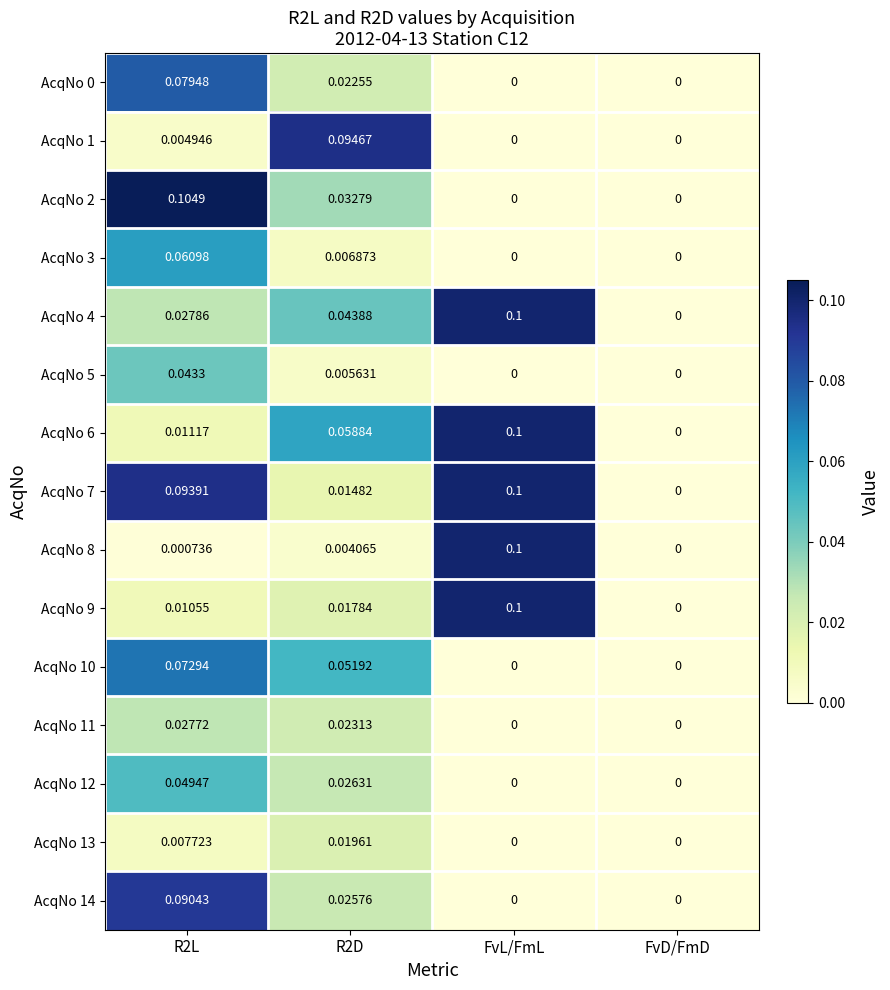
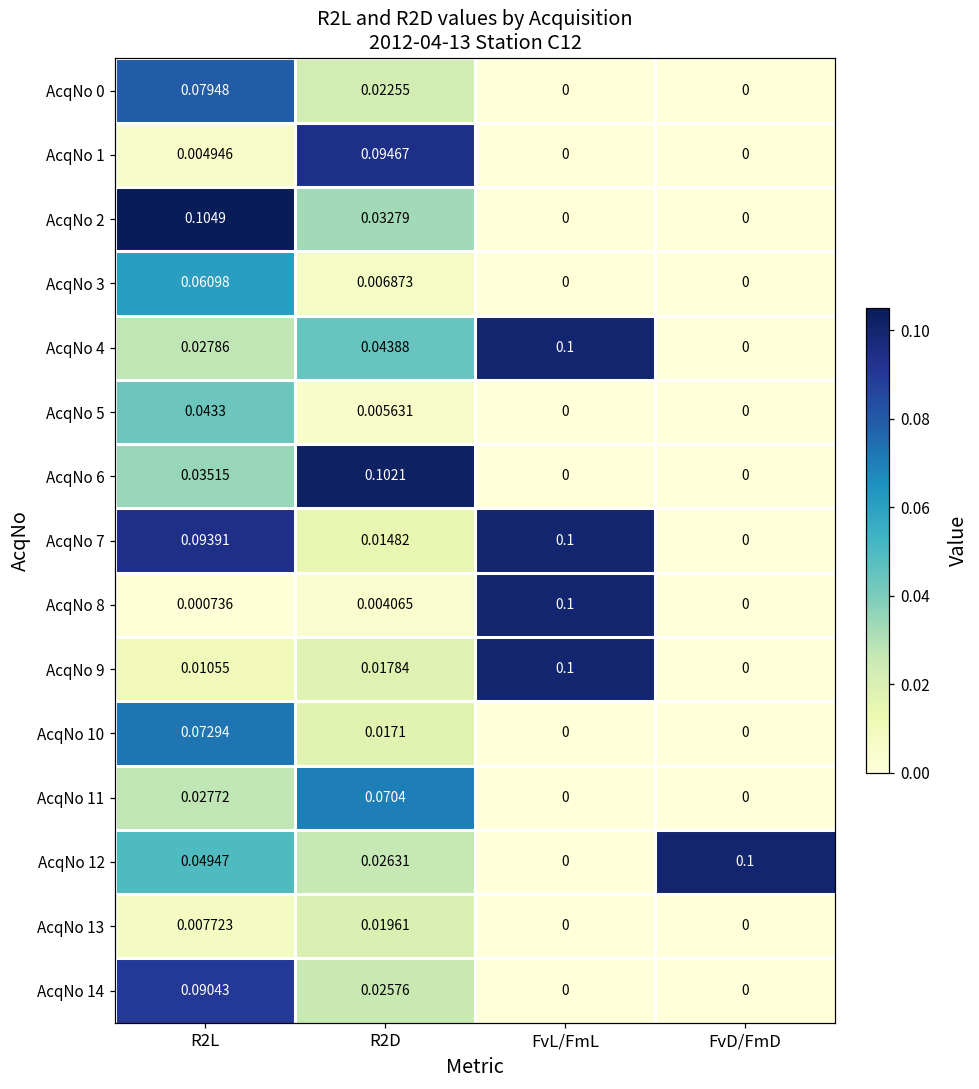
  {
    "AcqNo 0": {
      "R2L": 0.07948,
      "R2D": 0.02255,
      "FvL/FmL": 0,
      "FvD/FmD": 0
    },
    "AcqNo 1": {
      "R2L": 0.004946,
      "R2D": 0.09467,
      "FvL/FmL": 0,
      "FvD/FmD": 0
    },
    "AcqNo 2": {
      "R2L": 0.1049,
      "R2D": 0.03279,
      "FvL/FmL": 0,
      "FvD/FmD": 0
    },
    "AcqNo 3": {
      "R2L": 0.06098,
      "R2D": 0.006873,
      "FvL/FmL": 0,
      "FvD/FmD": 0
    },
    "AcqNo 4": {
      "R2L": 0.02786,
      "R2D": 0.04388,
      "FvL/FmL": 0.1,
      "FvD/FmD": 0
    },
    "AcqNo 5": {
      "R2L": 0.0433,
      "R2D": 0.005631,
      "FvL/FmL": 0,
      "FvD/FmD": 0
    },
    "AcqNo 6": {
-     "R2L": 0.01117,
-     "R2D": 0.05884,
-     "FvL/FmL": 0.1,
+     "R2L": 0.03515,
+     "R2D": 0.1021,
+     "FvL/FmL": 0,
      "FvD/FmD": 0
    },
    "AcqNo 7": {
      "R2L": 0.09391,
      "R2D": 0.01482,
      "FvL/FmL": 0.1,
      "FvD/FmD": 0
    },
    "AcqNo 8": {
      "R2L": 0.000736,
      "R2D": 0.004065,
      "FvL/FmL": 0.1,
      "FvD/FmD": 0
    },
    "AcqNo 9": {
      "R2L": 0.01055,
      "R2D": 0.01784,
      "FvL/FmL": 0.1,
      "FvD/FmD": 0
    },
    "AcqNo 10": {
      "R2L": 0.07294,
-     "R2D": 0.05192,
+     "R2D": 0.0171,
      "FvL/FmL": 0,
      "FvD/FmD": 0
    },
    "AcqNo 11": {
      "R2L": 0.02772,
-     "R2D": 0.02313,
+     "R2D": 0.0704,
      "FvL/FmL": 0,
      "FvD/FmD": 0
    },
    "AcqNo 12": {
      "R2L": 0.04947,
      "R2D": 0.02631,
      "FvL/FmL": 0,
-     "FvD/FmD": 0
+     "FvD/FmD": 0.1
    },
    "AcqNo 13": {
      "R2L": 0.007723,
      "R2D": 0.01961,
      "FvL/FmL": 0,
      "FvD/FmD": 0
    },
    "AcqNo 14": {
      "R2L": 0.09043,
      "R2D": 0.02576,
      "FvL/FmL": 0,
      "FvD/FmD": 0
    }
  }
